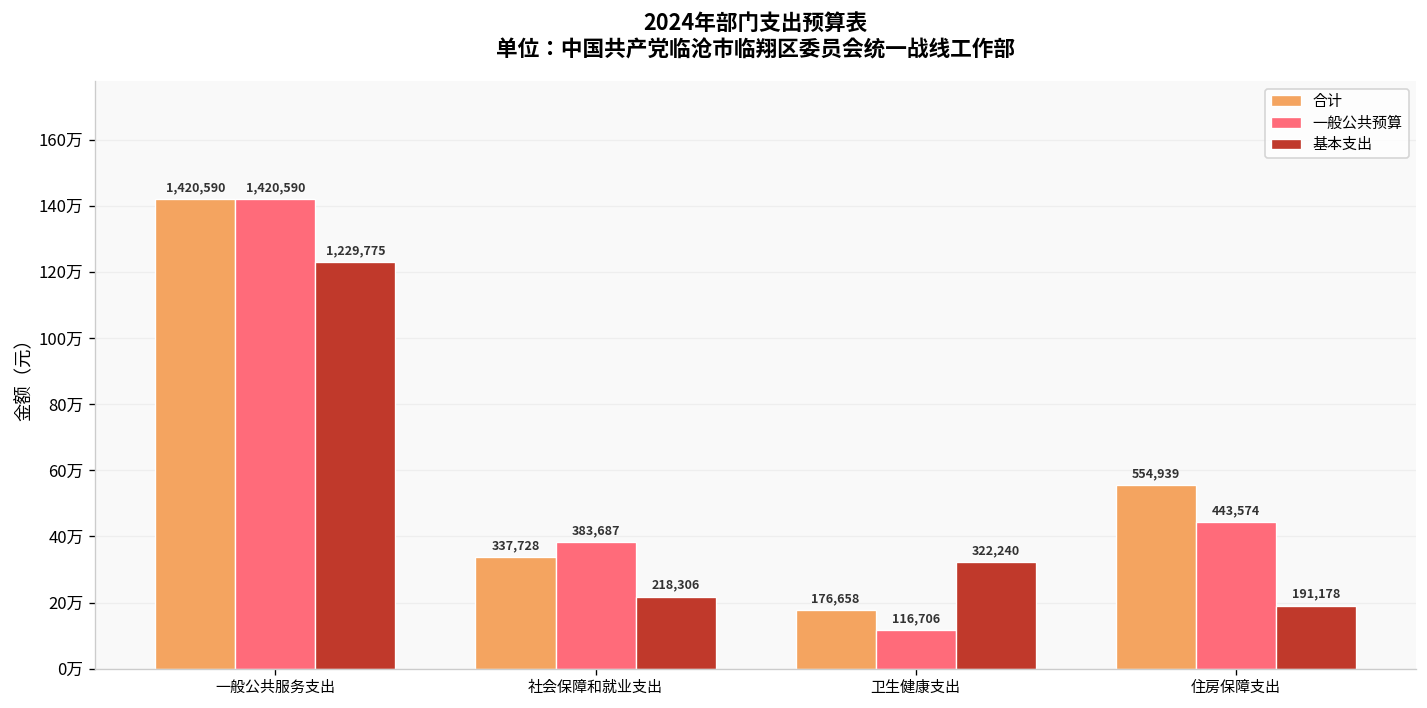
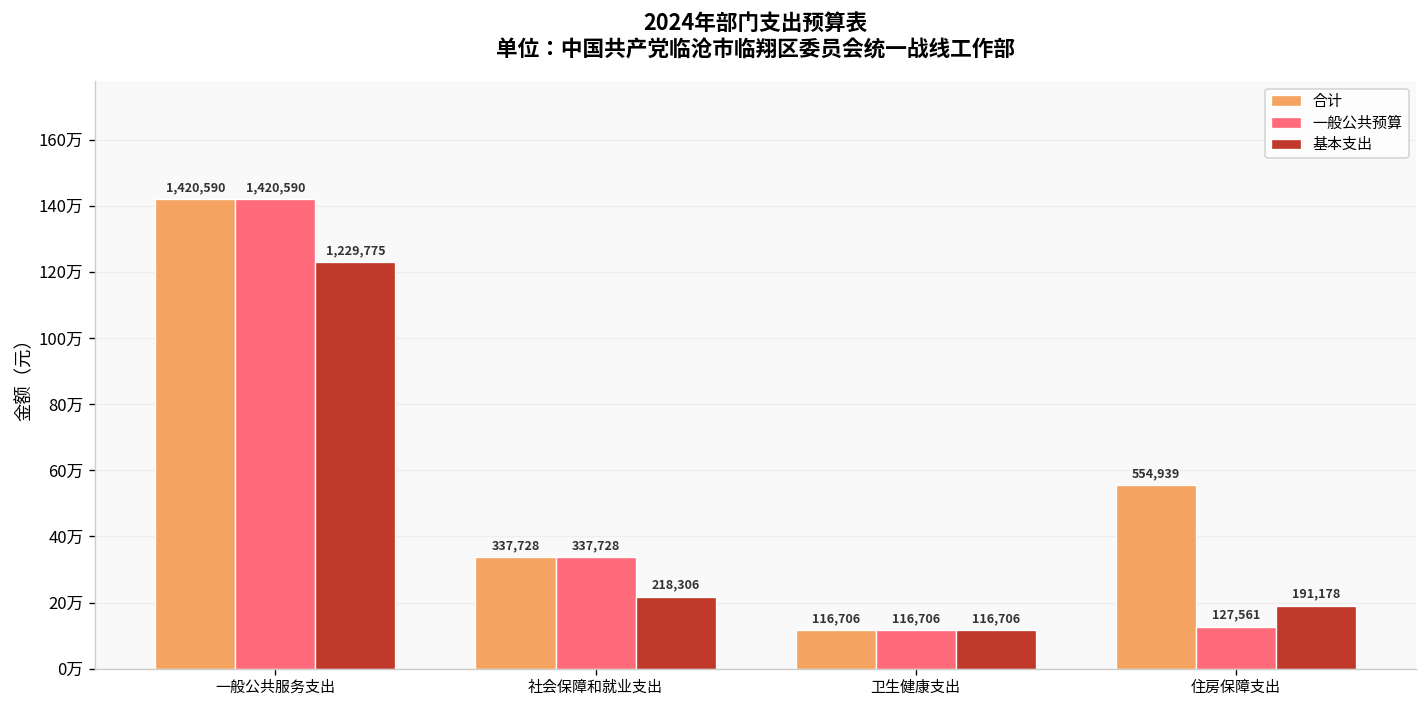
  {
    "合计": {
      "一般公共服务支出": "1,420,590",
      "社会保障和就业支出": "337,728",
-     "卫生健康支出": "176,658",
+     "卫生健康支出": "116,706",
      "住房保障支出": "554,939"
    },
    "一般公共预算": {
      "一般公共服务支出": "1,420,590",
-     "社会保障和就业支出": "383,687",
+     "社会保障和就业支出": "337,728",
      "卫生健康支出": "116,706",
-     "住房保障支出": "443,574"
+     "住房保障支出": "127,561"
    },
    "基本支出": {
      "一般公共服务支出": "1,229,775",
      "社会保障和就业支出": "218,306",
-     "卫生健康支出": "322,240",
+     "卫生健康支出": "116,706",
      "住房保障支出": "191,178"
    }
  }
